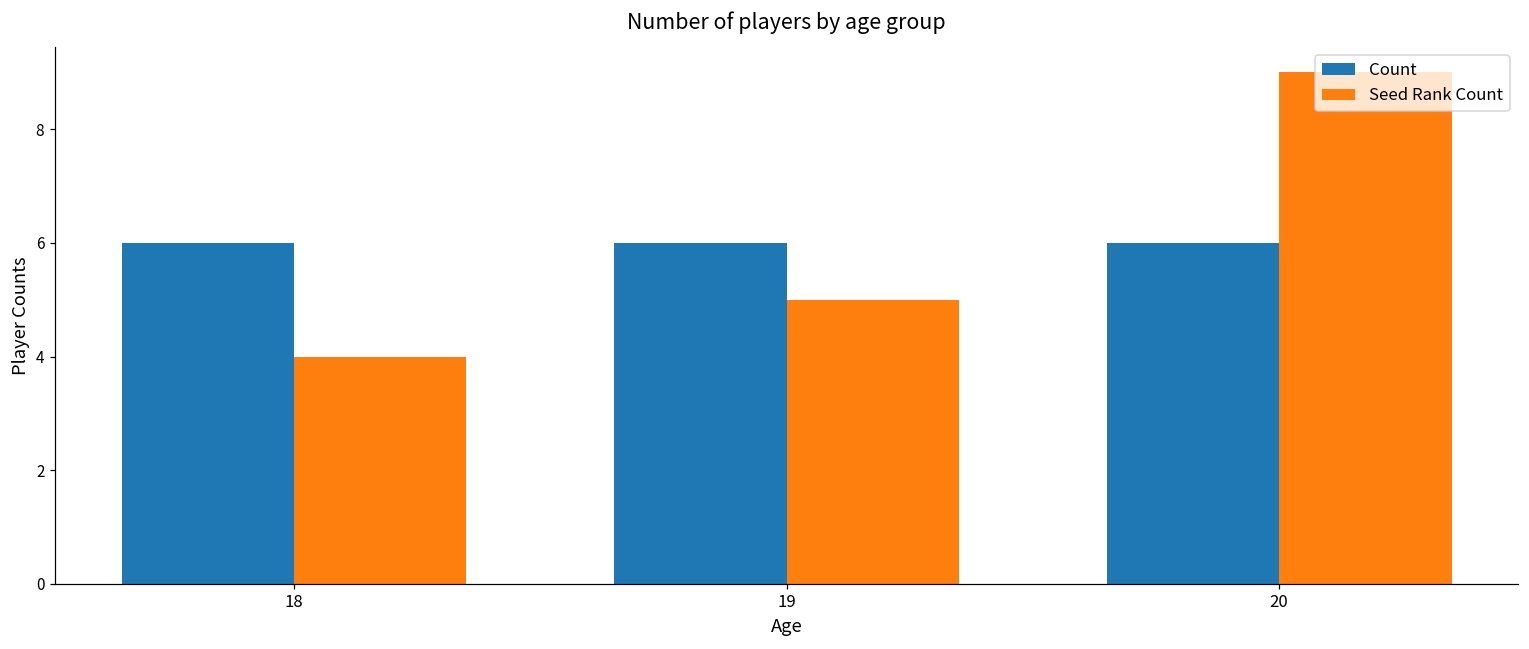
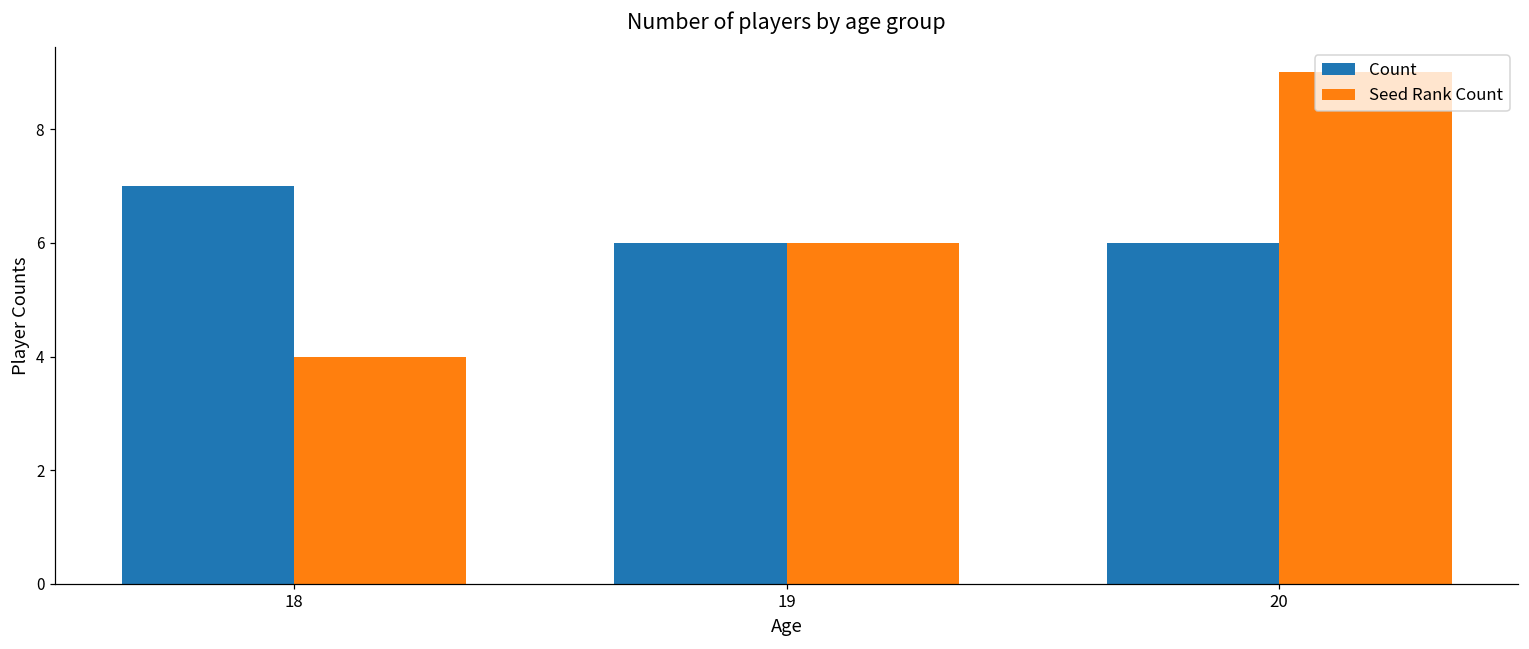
  {
    "Count": {
-     "18": 6,
+     "18": 7,
      "19": 6,
      "20": 6
    },
    "Seed Rank Count": {
      "18": 4,
-     "19": 5
+     "19": 6
    }
  }
